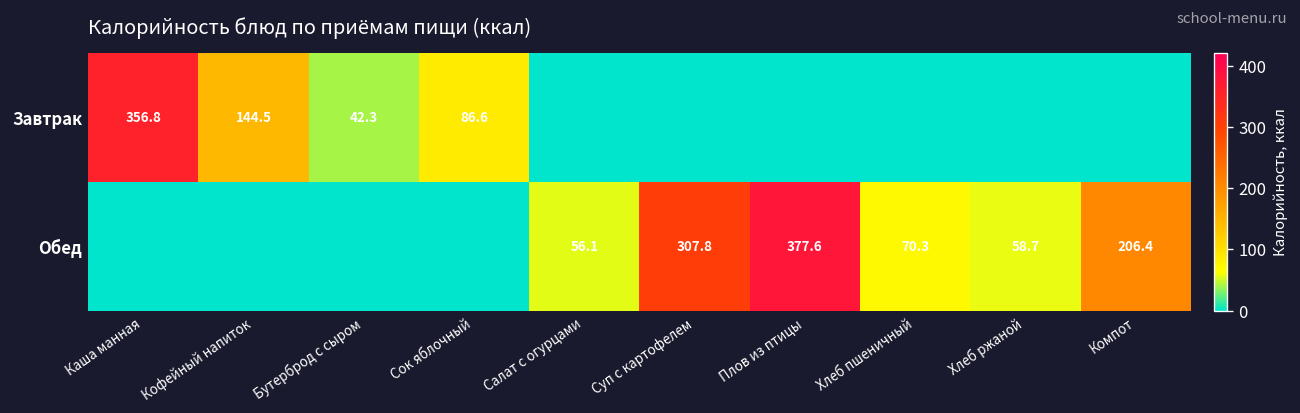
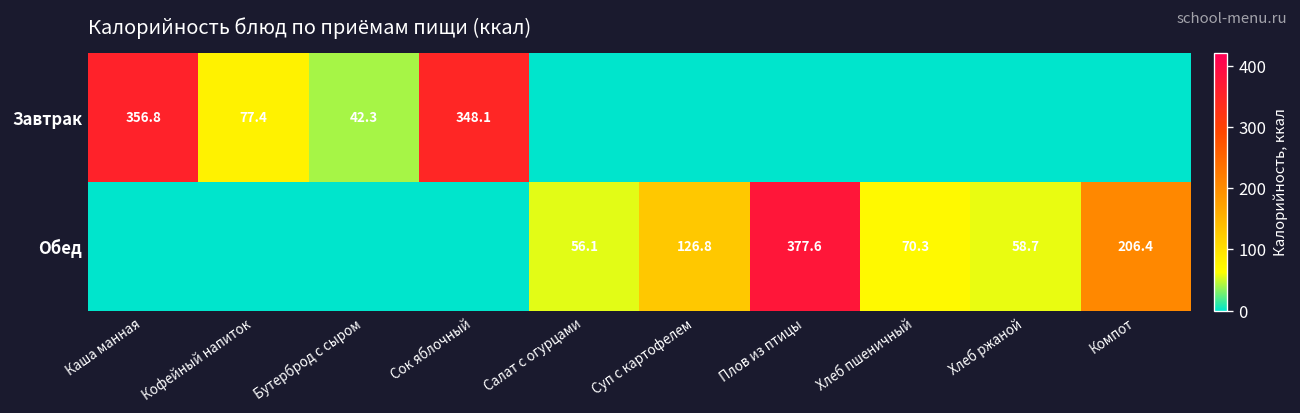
  {
    "Завтрак": {
      "Каша манная": 356.8,
-     "Кофейный напиток": 144.5,
+     "Кофейный напиток": 77.4,
      "Бутерброд с сыром": 42.3,
-     "Сок яблочный": 86.6
+     "Сок яблочный": 348.1
    },
    "Обед": {
      "Салат с огурцами": 56.1,
-     "Суп с картофелем": 307.8,
+     "Суп с картофелем": 126.8,
      "Плов из птицы": 377.6,
      "Хлеб пшеничный": 70.3,
      "Хлеб ржаной": 58.7,
      "Компот": 206.4
    }
  }
